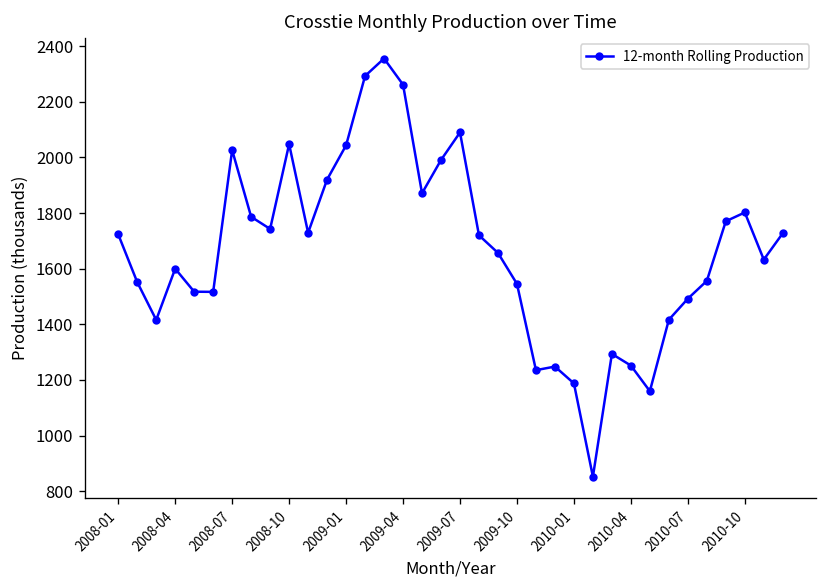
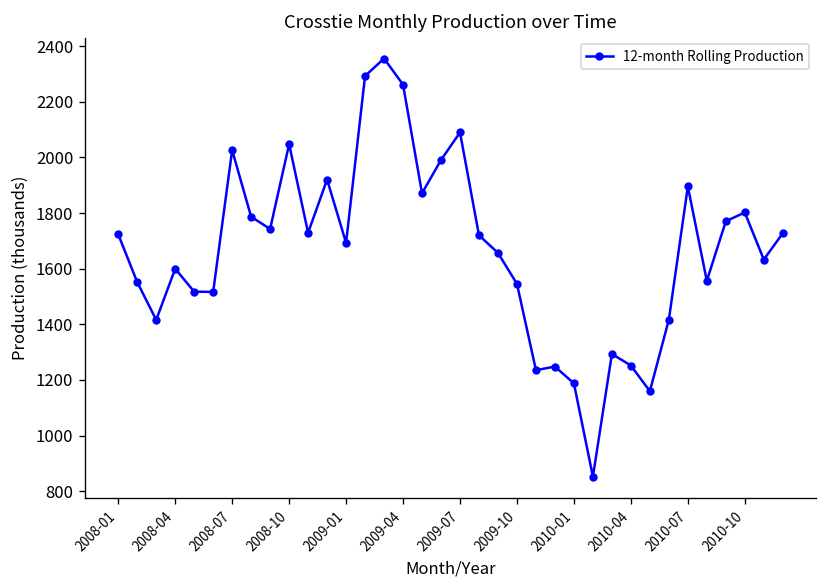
  {
    "2008-01": 1720,
    "2008-04": 1600,
    "2008-07": 2030,
    "2008-10": 2050,
-   "2009-01": 2040,
+   "2009-01": 1690,
    "2009-04": 2260,
    "2009-07": 2090,
    "2009-10": 1550,
    "2010-01": 1190,
    "2010-04": 1250,
-   "2010-07": 1490,
+   "2010-07": 1900,
    "2010-10": 1800
  }
